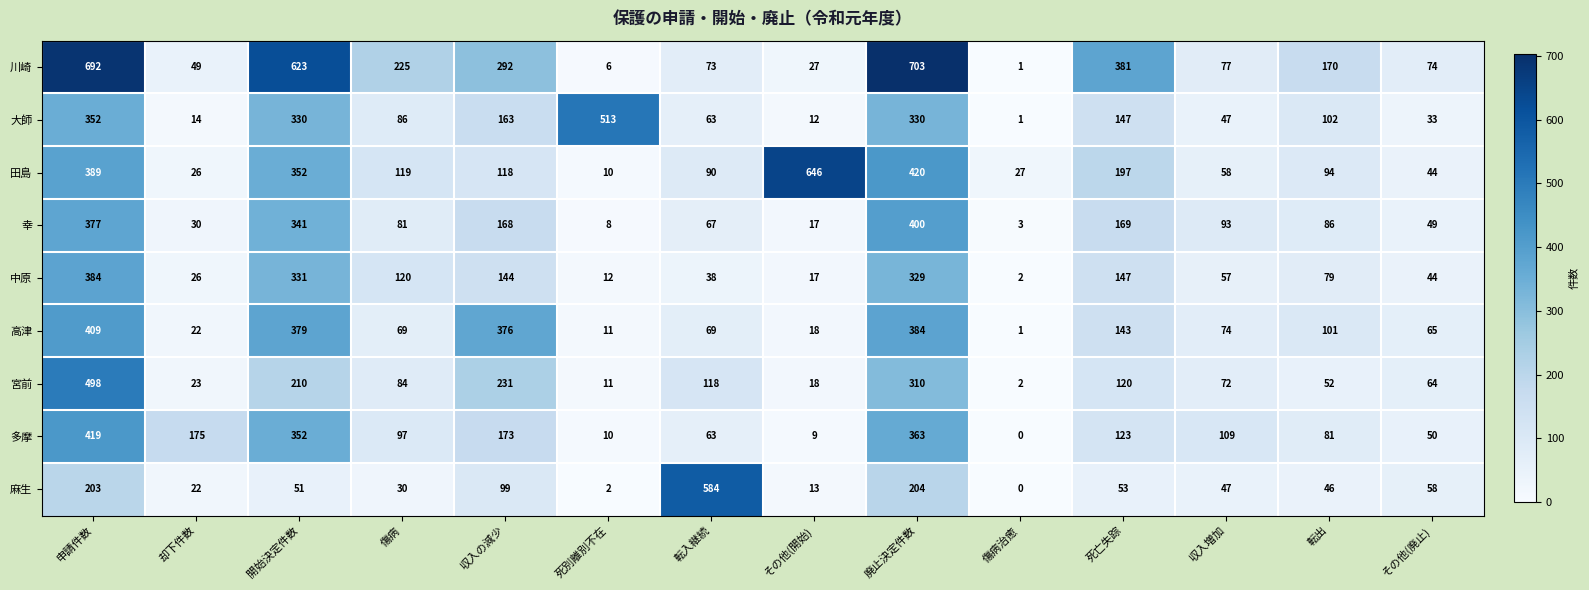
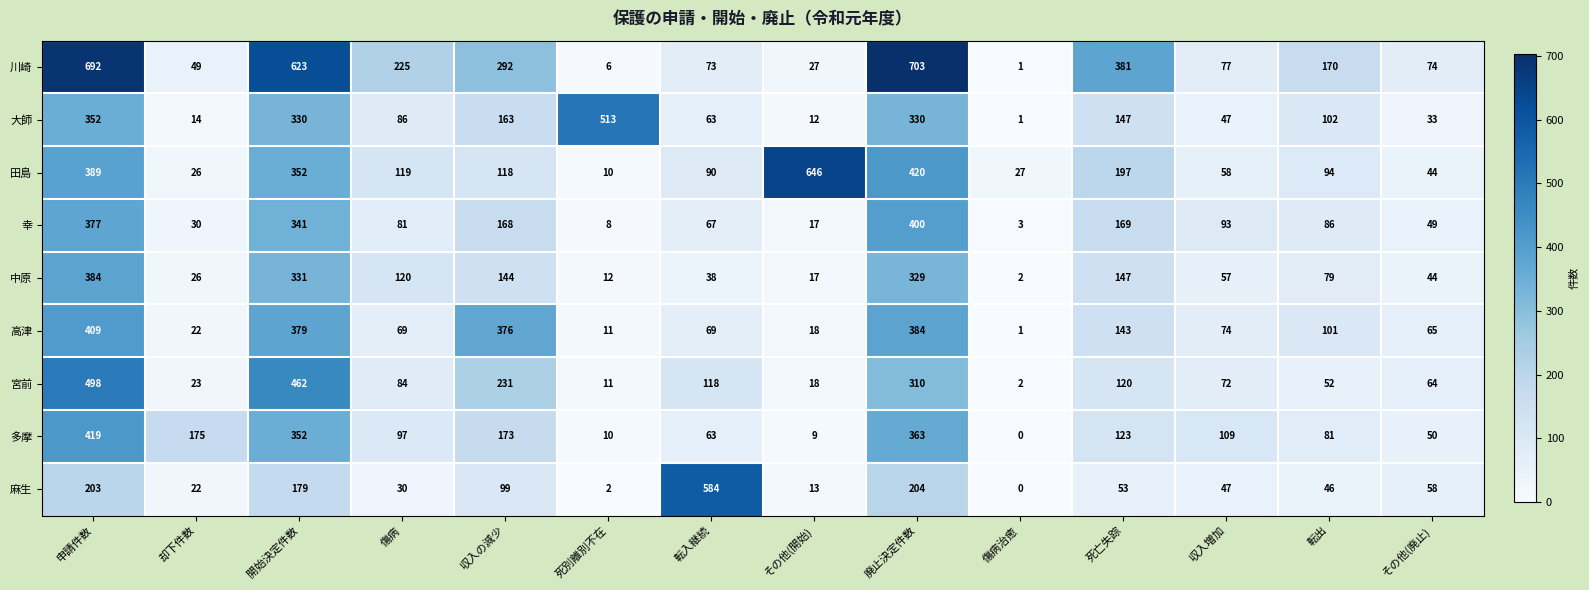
  {
    "川崎": {
      "申請件数": 692,
      "却下件数": 49,
      "開始決定件数": 623,
      "傷病": 225,
      "収入の減少": 292,
      "死別離別不在": 6,
      "転入継続": 73,
      "その他(開始)": 27,
      "廃止決定件数": 703,
      "傷病治癒": 1,
      "死亡失踪": 381,
      "収入増加": 77,
      "転出": 170,
      "その他(廃止)": 74
    },
    "大師": {
      "申請件数": 352,
      "却下件数": 14,
      "開始決定件数": 330,
      "傷病": 86,
      "収入の減少": 163,
      "死別離別不在": 513,
      "転入継続": 63,
      "その他(開始)": 12,
      "廃止決定件数": 330,
      "傷病治癒": 1,
      "死亡失踪": 147,
      "収入増加": 47,
      "転出": 102,
      "その他(廃止)": 33
    },
    "田島": {
      "申請件数": 389,
      "却下件数": 26,
      "開始決定件数": 352,
      "傷病": 119,
      "収入の減少": 118,
      "死別離別不在": 10,
      "転入継続": 90,
      "その他(開始)": 646,
      "廃止決定件数": 420,
      "傷病治癒": 27,
      "死亡失踪": 197,
      "収入増加": 58,
      "転出": 94,
      "その他(廃止)": 44
    },
    "幸": {
      "申請件数": 377,
      "却下件数": 30,
      "開始決定件数": 341,
      "傷病": 81,
      "収入の減少": 168,
      "死別離別不在": 8,
      "転入継続": 67,
      "その他(開始)": 17,
      "廃止決定件数": 400,
      "傷病治癒": 3,
      "死亡失踪": 169,
      "収入増加": 93,
      "転出": 86,
      "その他(廃止)": 49
    },
    "中原": {
      "申請件数": 384,
      "却下件数": 26,
      "開始決定件数": 331,
      "傷病": 120,
      "収入の減少": 144,
      "死別離別不在": 12,
      "転入継続": 38,
      "その他(開始)": 17,
      "廃止決定件数": 329,
      "傷病治癒": 2,
      "死亡失踪": 147,
      "収入増加": 57,
      "転出": 79,
      "その他(廃止)": 44
    },
    "高津": {
      "申請件数": 409,
      "却下件数": 22,
      "開始決定件数": 379,
      "傷病": 69,
      "収入の減少": 376,
      "死別離別不在": 11,
      "転入継続": 69,
      "その他(開始)": 18,
      "廃止決定件数": 384,
      "傷病治癒": 1,
      "死亡失踪": 143,
      "収入増加": 74,
      "転出": 101,
      "その他(廃止)": 65
    },
    "宮前": {
      "申請件数": 498,
      "却下件数": 23,
-     "開始決定件数": 210,
+     "開始決定件数": 462,
      "傷病": 84,
      "収入の減少": 231,
      "死別離別不在": 11,
      "転入継続": 118,
      "その他(開始)": 18,
      "廃止決定件数": 310,
      "傷病治癒": 2,
      "死亡失踪": 120,
      "収入増加": 72,
      "転出": 52,
      "その他(廃止)": 64
    },
    "多摩": {
      "申請件数": 419,
      "却下件数": 175,
      "開始決定件数": 352,
      "傷病": 97,
      "収入の減少": 173,
      "死別離別不在": 10,
      "転入継続": 63,
      "その他(開始)": 9,
      "廃止決定件数": 363,
      "傷病治癒": 0,
      "死亡失踪": 123,
      "収入増加": 109,
      "転出": 81,
      "その他(廃止)": 50
    },
    "麻生": {
      "申請件数": 203,
      "却下件数": 22,
-     "開始決定件数": 51,
+     "開始決定件数": 179,
      "傷病": 30,
      "収入の減少": 99,
      "死別離別不在": 2,
      "転入継続": 584,
      "その他(開始)": 13,
      "廃止決定件数": 204,
      "傷病治癒": 0,
      "死亡失踪": 53,
      "収入増加": 47,
      "転出": 46,
      "その他(廃止)": 58
    }
  }
